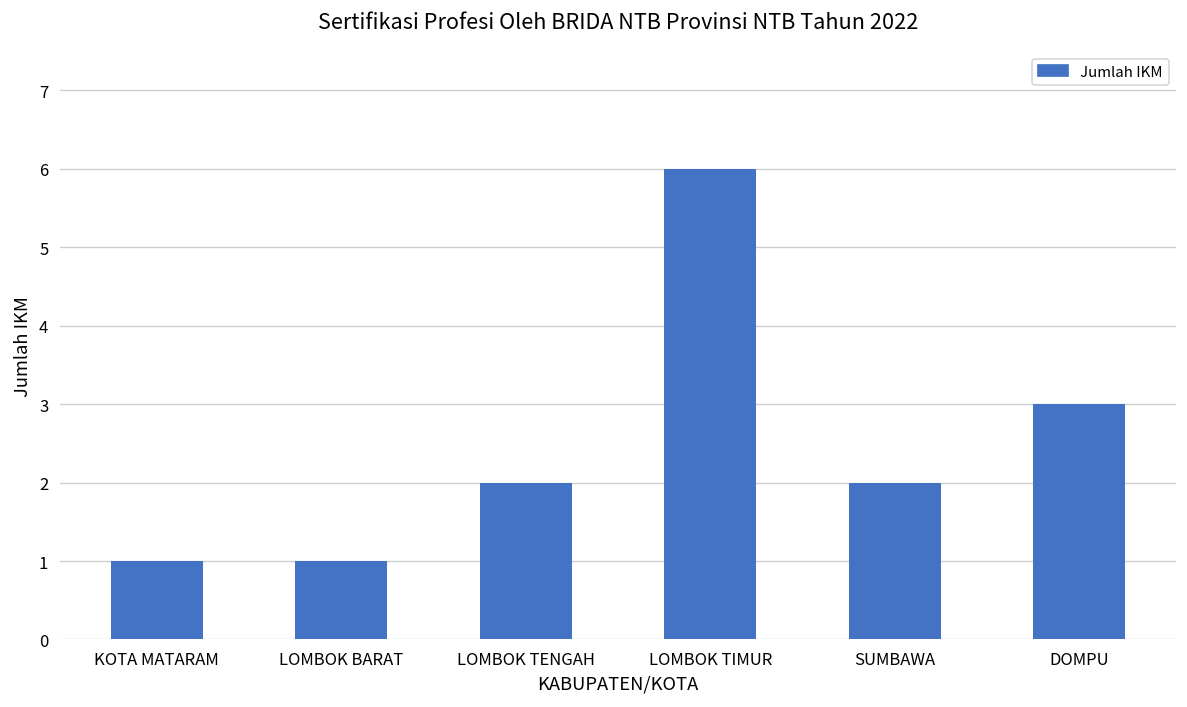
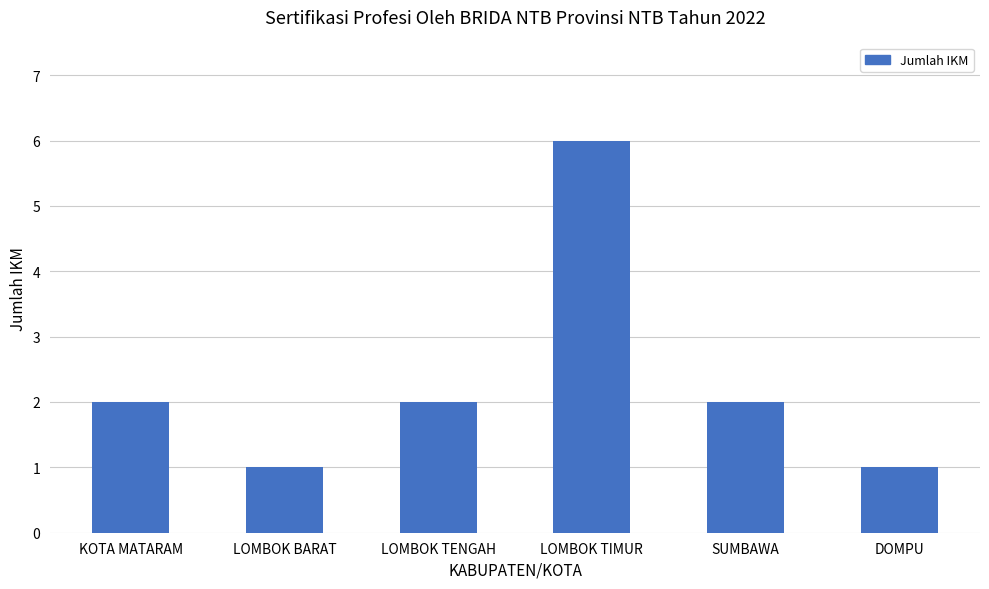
  {
-   "KOTA MATARAM": 1,
+   "KOTA MATARAM": 2,
    "LOMBOK BARAT": 1,
    "LOMBOK TENGAH": 2,
    "LOMBOK TIMUR": 6,
    "SUMBAWA": 2,
-   "DOMPU": 3
+   "DOMPU": 1
  }
